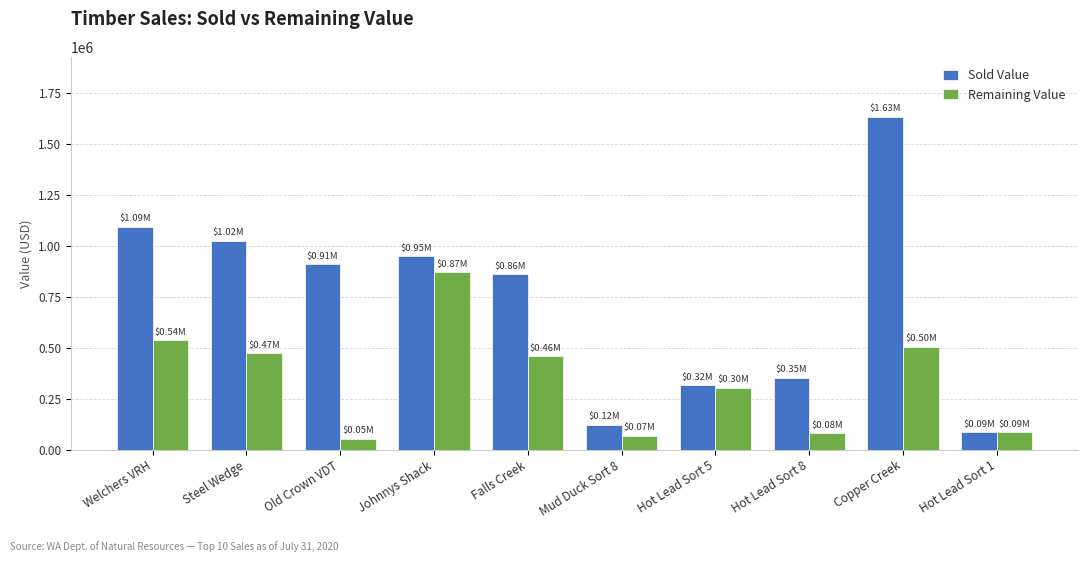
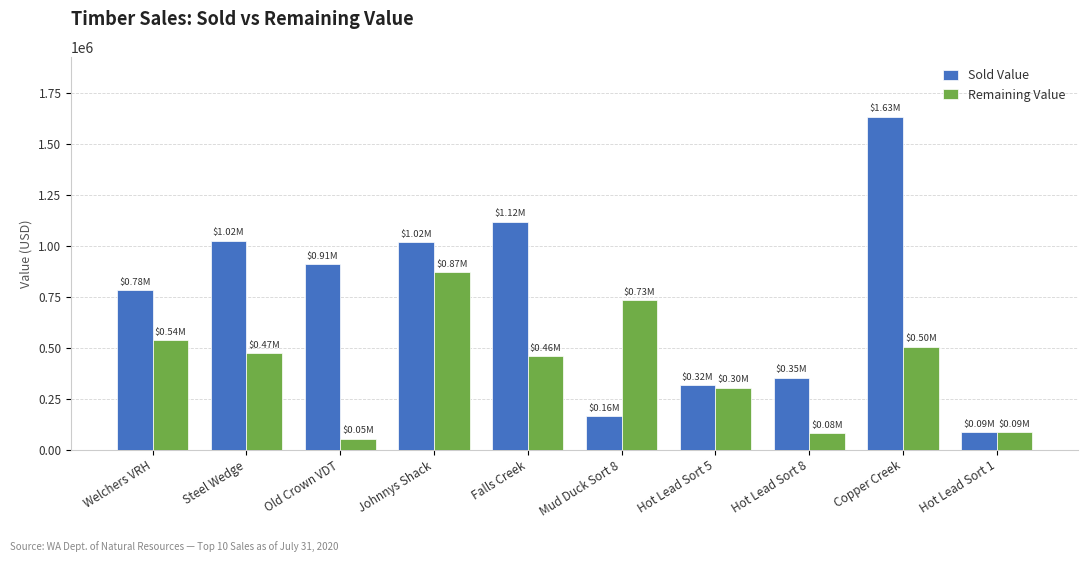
  {
    "Sold Value": {
-     "Welchers VRH": "$1.09M",
+     "Welchers VRH": "$0.78M",
      "Steel Wedge": "$1.02M",
      "Old Crown VDT": "$0.91M",
-     "Johnnys Shack": "$0.95M",
-     "Falls Creek": "$0.86M",
-     "Mud Duck Sort 8": "$0.12M",
+     "Johnnys Shack": "$1.02M",
+     "Falls Creek": "$1.12M",
+     "Mud Duck Sort 8": "$0.16M",
      "Hot Lead Sort 5": "$0.32M",
      "Hot Lead Sort 8": "$0.35M",
      "Copper Creek": "$1.63M",
      "Hot Lead Sort 1": "$0.09M"
    },
    "Remaining Value": {
      "Welchers VRH": "$0.54M",
      "Steel Wedge": "$0.47M",
      "Old Crown VDT": "$0.05M",
      "Johnnys Shack": "$0.87M",
      "Falls Creek": "$0.46M",
-     "Mud Duck Sort 8": "$0.07M",
+     "Mud Duck Sort 8": "$0.73M",
      "Hot Lead Sort 5": "$0.30M",
      "Hot Lead Sort 8": "$0.08M",
      "Copper Creek": "$0.50M",
      "Hot Lead Sort 1": "$0.09M"
    }
  }
